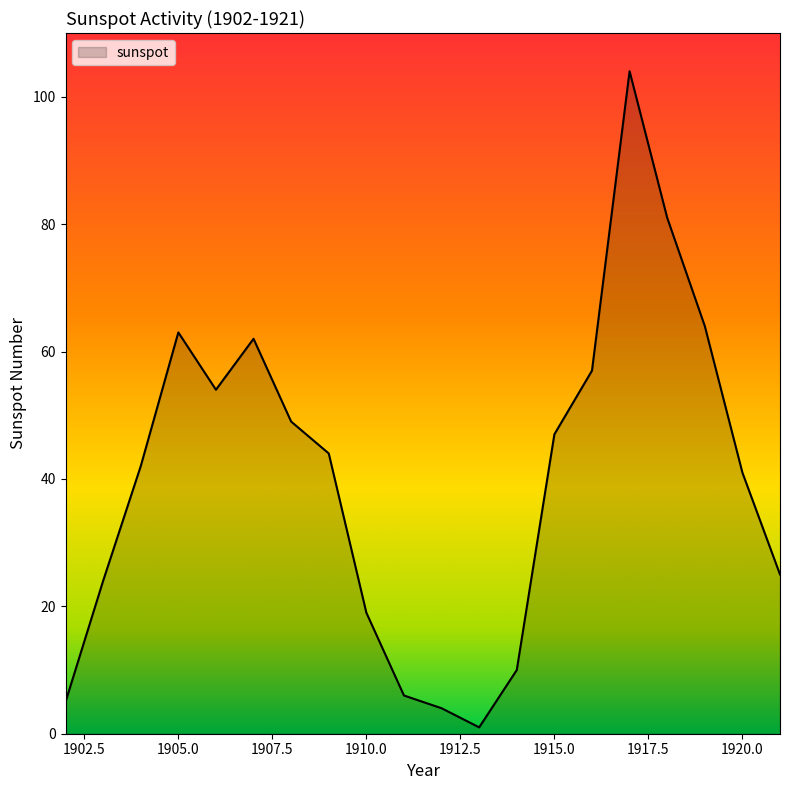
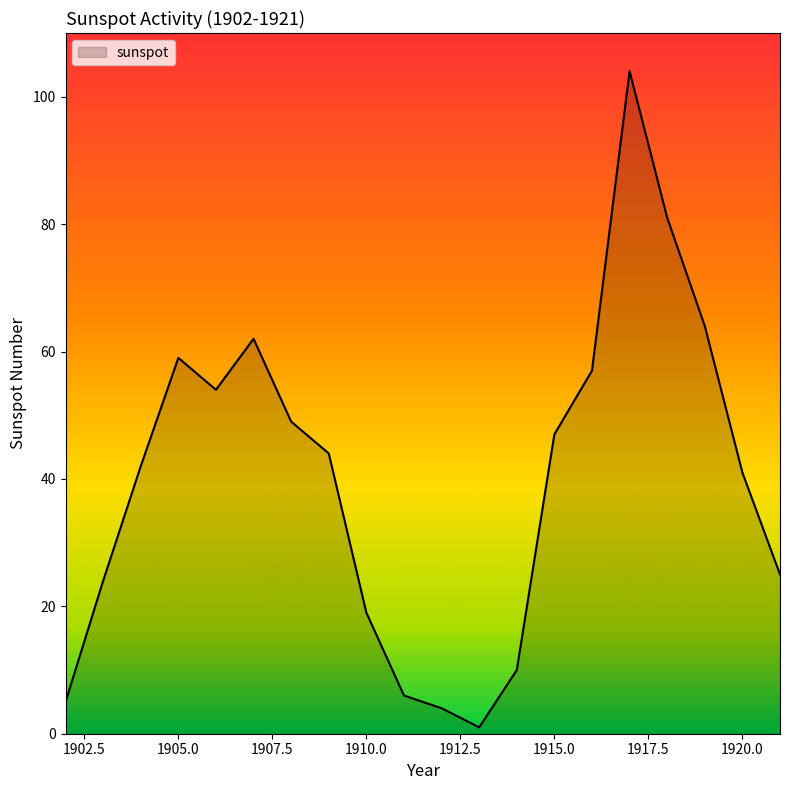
  {
-   "1905.0": 63,
+   "1905.0": 59,
    "1910.0": 19,
    "1915.0": 47,
    "1920.0": 41
  }
